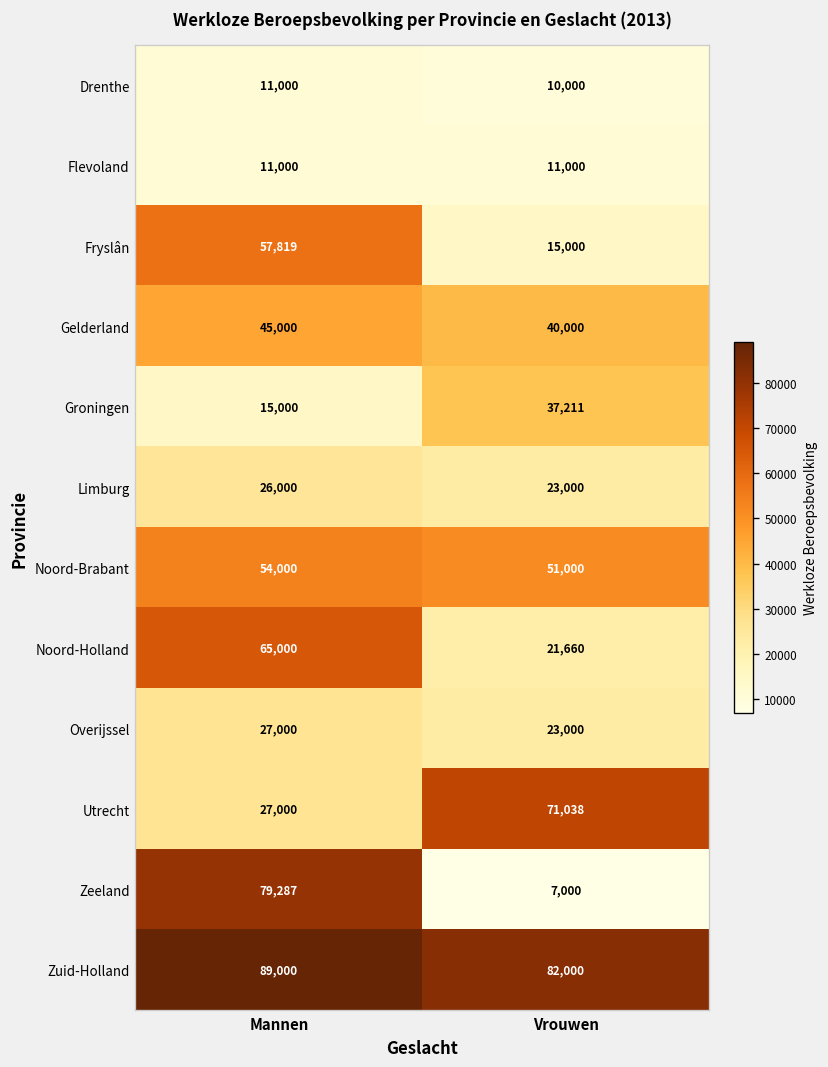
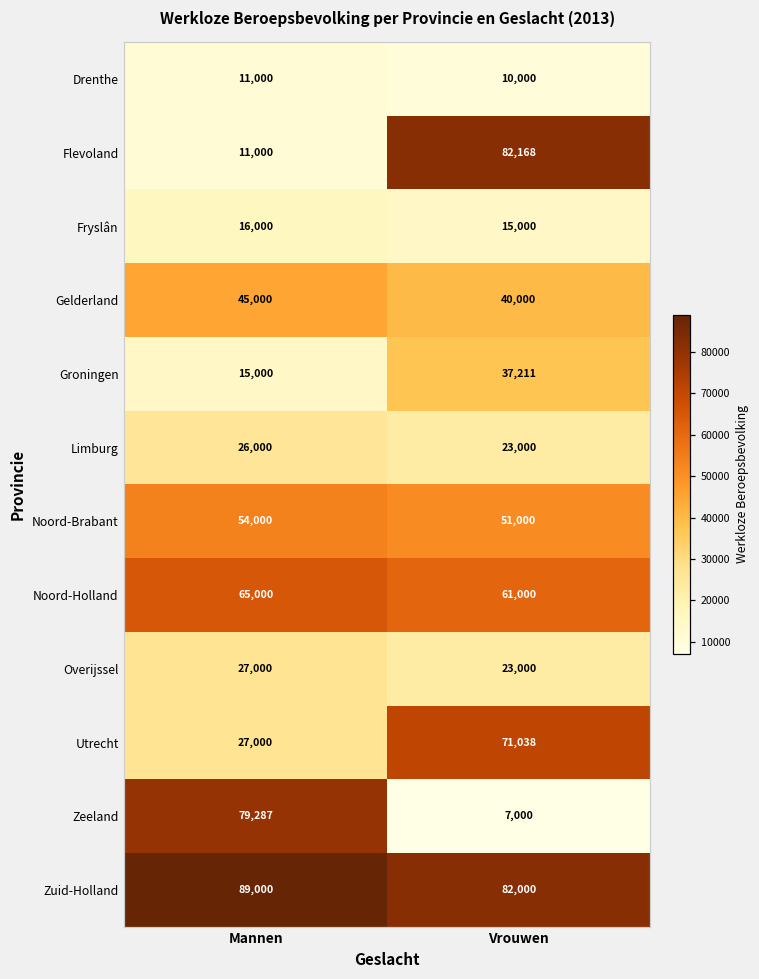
  {
    "Drenthe": {
      "Mannen": "11,000",
      "Vrouwen": "10,000"
    },
    "Flevoland": {
      "Mannen": "11,000",
-     "Vrouwen": "11,000"
+     "Vrouwen": "82,168"
    },
    "Fryslân": {
-     "Mannen": "57,819",
+     "Mannen": "16,000",
      "Vrouwen": "15,000"
    },
    "Gelderland": {
      "Mannen": "45,000",
      "Vrouwen": "40,000"
    },
    "Groningen": {
      "Mannen": "15,000",
      "Vrouwen": "37,211"
    },
    "Limburg": {
      "Mannen": "26,000",
      "Vrouwen": "23,000"
    },
    "Noord-Brabant": {
      "Mannen": "54,000",
      "Vrouwen": "51,000"
    },
    "Noord-Holland": {
      "Mannen": "65,000",
-     "Vrouwen": "21,660"
+     "Vrouwen": "61,000"
    },
    "Overijssel": {
      "Mannen": "27,000",
      "Vrouwen": "23,000"
    },
    "Utrecht": {
      "Mannen": "27,000",
      "Vrouwen": "71,038"
    },
    "Zeeland": {
      "Mannen": "79,287",
      "Vrouwen": "7,000"
    },
    "Zuid-Holland": {
      "Mannen": "89,000",
      "Vrouwen": "82,000"
    }
  }
